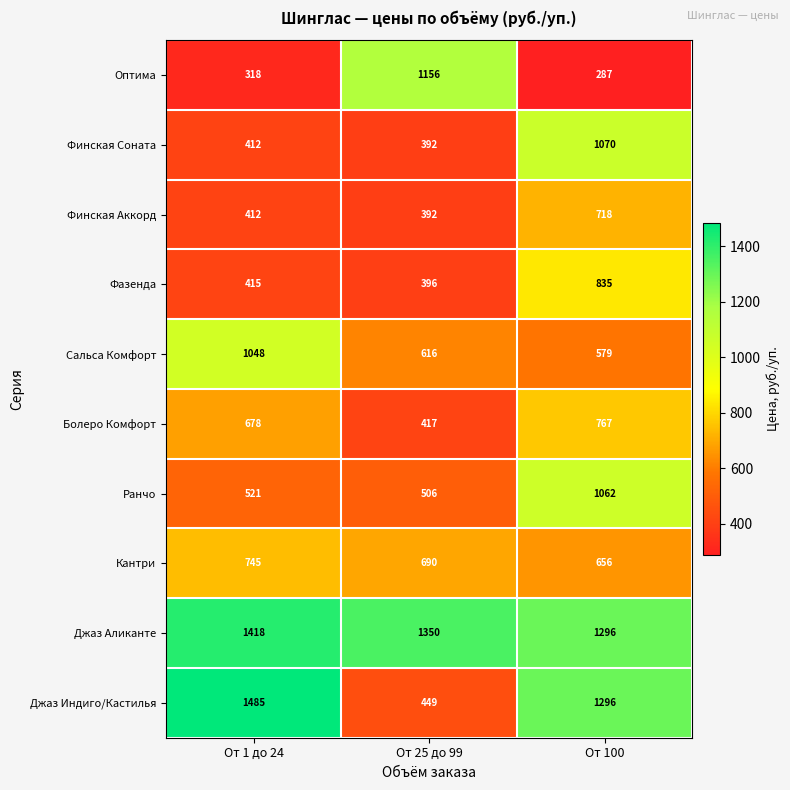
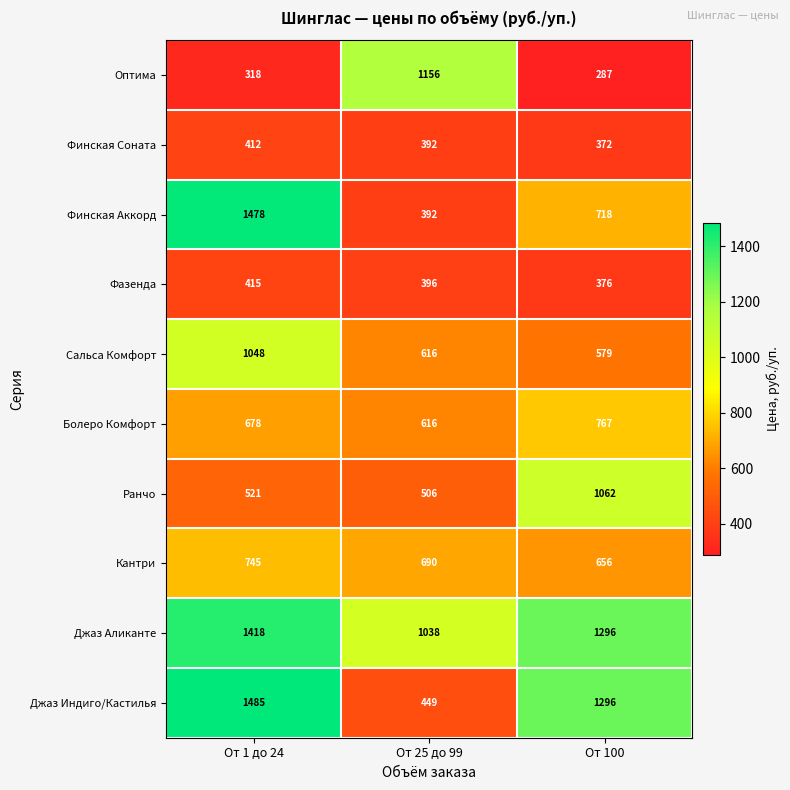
  {
    "Оптима": {
      "От 1 до 24": 318,
      "От 25 до 99": 1156,
      "От 100": 287
    },
    "Финская Соната": {
      "От 1 до 24": 412,
      "От 25 до 99": 392,
-     "От 100": 1070
+     "От 100": 372
    },
    "Финская Аккорд": {
-     "От 1 до 24": 412,
+     "От 1 до 24": 1478,
      "От 25 до 99": 392,
      "От 100": 718
    },
    "Фазенда": {
      "От 1 до 24": 415,
      "От 25 до 99": 396,
-     "От 100": 835
+     "От 100": 376
    },
    "Сальса Комфорт": {
      "От 1 до 24": 1048,
      "От 25 до 99": 616,
      "От 100": 579
    },
    "Болеро Комфорт": {
      "От 1 до 24": 678,
-     "От 25 до 99": 417,
+     "От 25 до 99": 616,
      "От 100": 767
    },
    "Ранчо": {
      "От 1 до 24": 521,
      "От 25 до 99": 506,
      "От 100": 1062
    },
    "Кантри": {
      "От 1 до 24": 745,
      "От 25 до 99": 690,
      "От 100": 656
    },
    "Джаз Аликанте": {
      "От 1 до 24": 1418,
-     "От 25 до 99": 1350,
+     "От 25 до 99": 1038,
      "От 100": 1296
    },
    "Джаз Индиго/Кастилья": {
      "От 1 до 24": 1485,
      "От 25 до 99": 449,
      "От 100": 1296
    }
  }
